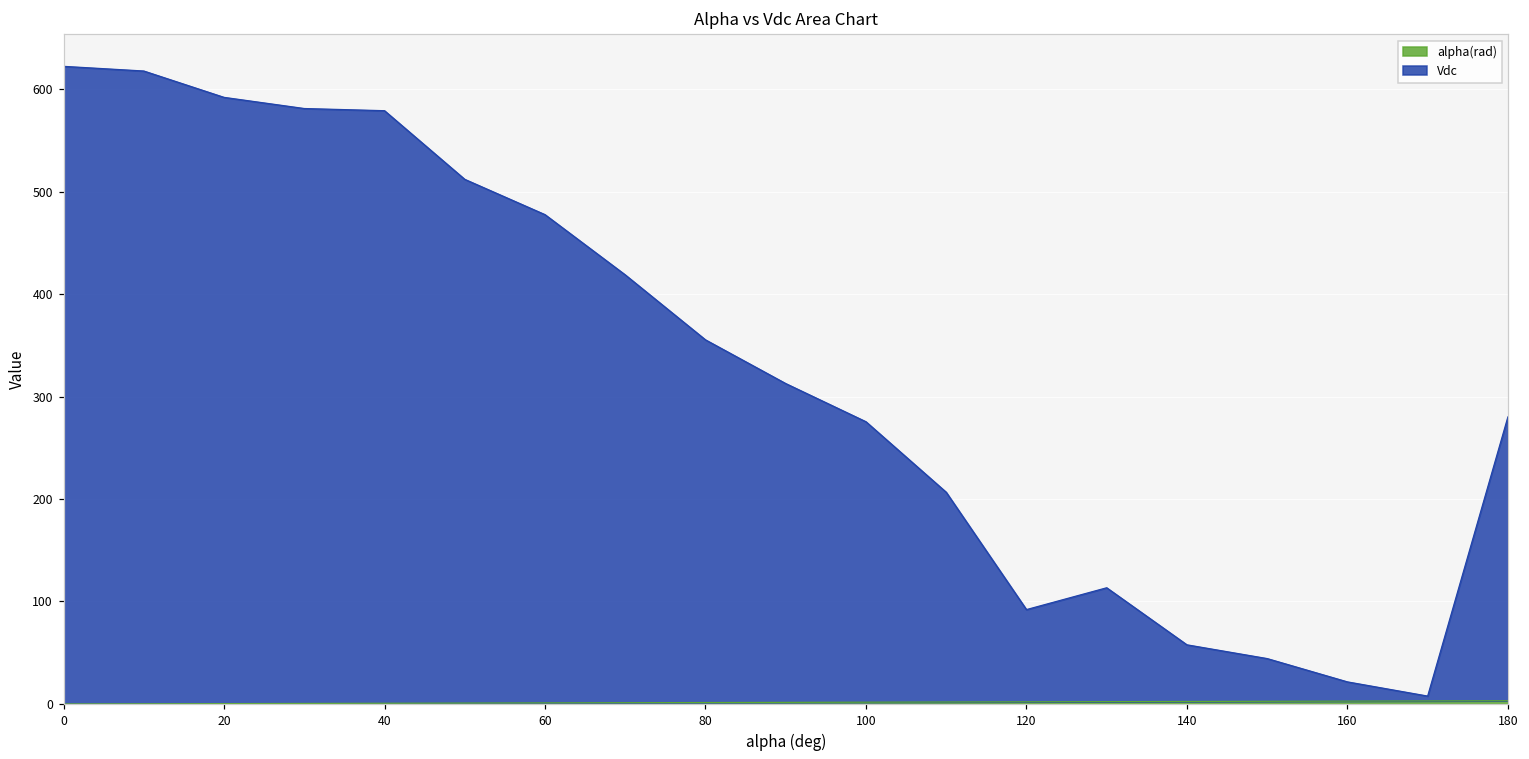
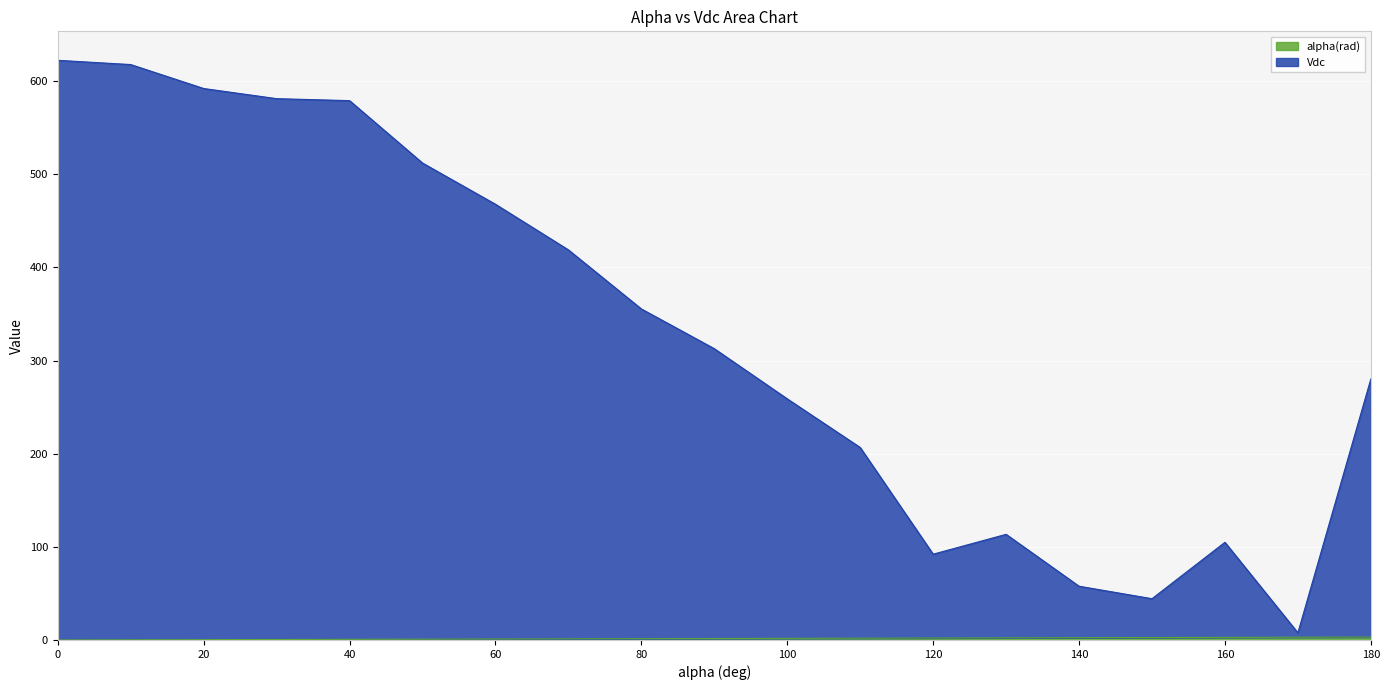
  {
    "alpha(rad)": {
      "0": 0,
      "20": 0,
      "40": 0,
      "60": 0,
      "80": 0,
      "100": 0,
      "120": 0,
      "140": 0,
      "160": 0,
      "180": 0
    },
    "Vdc": {
      "0": 620,
      "20": 590,
      "40": 580,
-     "60": 480,
+     "60": 470,
      "80": 350,
-     "100": 270,
+     "100": 260,
      "120": 90,
      "140": 60,
-     "160": 20,
+     "160": 100,
      "180": 280
    }
  }
